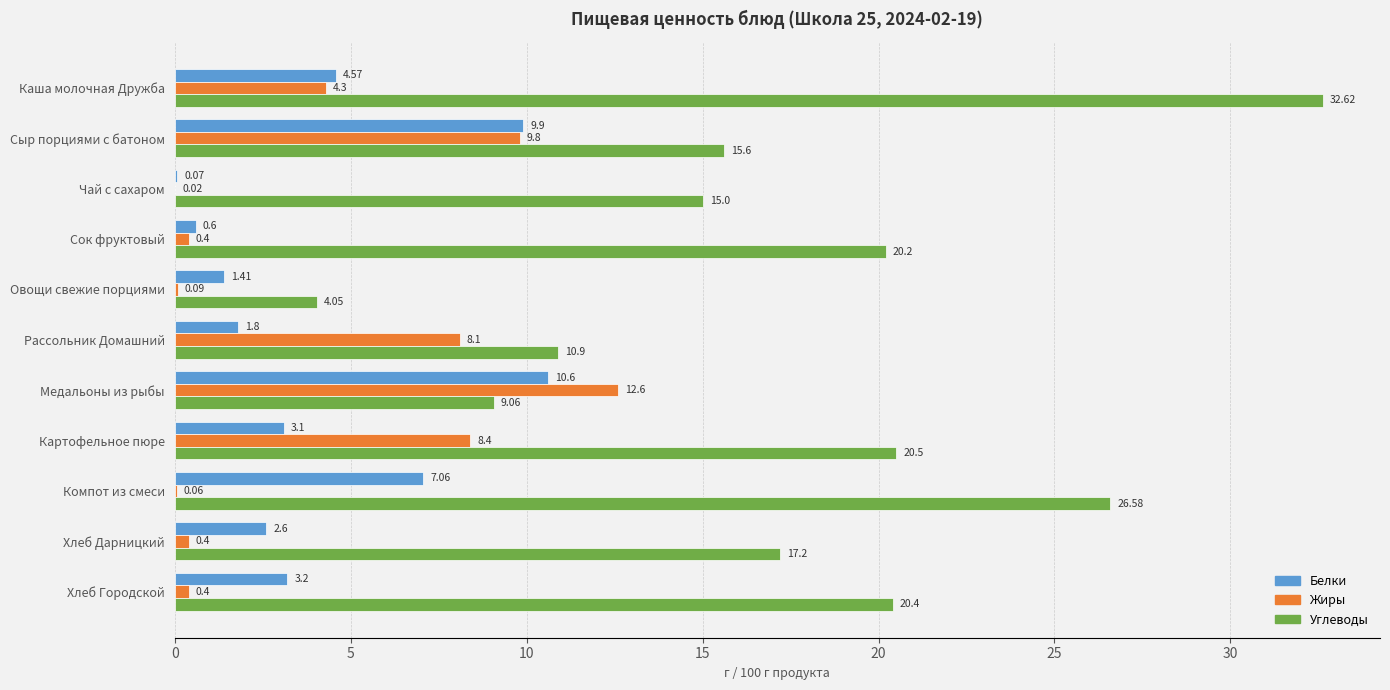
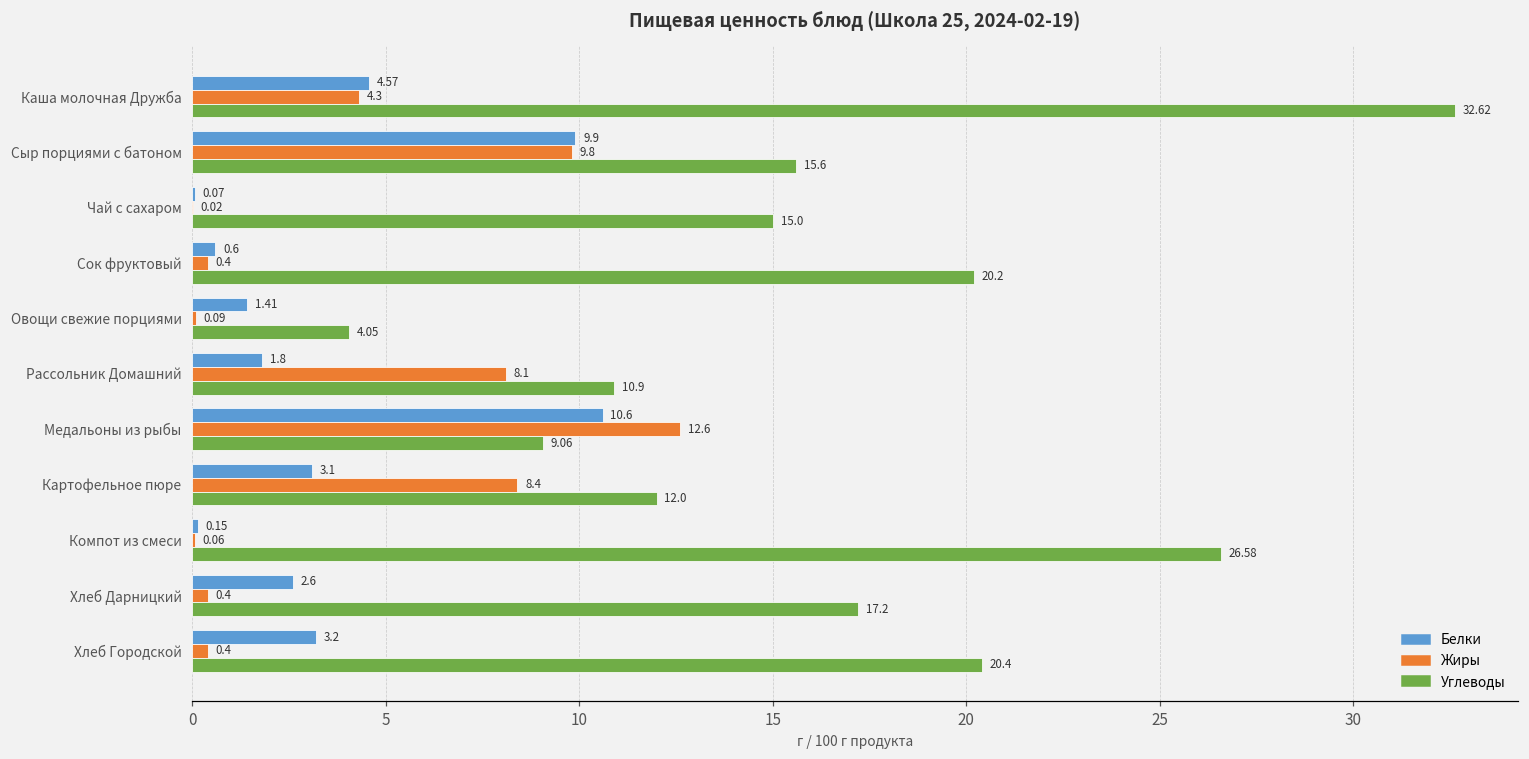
  {
    "Белки": {
      "Каша молочная Дружба": 4.57,
      "Сыр порциями с батоном": 9.9,
      "Чай с сахаром": 0.07,
      "Сок фруктовый": 0.6,
      "Овощи свежие порциями": 1.41,
      "Рассольник Домашний": 1.8,
      "Медальоны из рыбы": 10.6,
      "Картофельное пюре": 3.1,
-     "Компот из смеси": 7.06,
+     "Компот из смеси": 0.15,
      "Хлеб Дарницкий": 2.6,
      "Хлеб Городской": 3.2
    },
    "Жиры": {
      "Каша молочная Дружба": 4.3,
      "Сыр порциями с батоном": 9.8,
      "Чай с сахаром": 0.02,
      "Сок фруктовый": 0.4,
      "Овощи свежие порциями": 0.09,
      "Рассольник Домашний": 8.1,
      "Медальоны из рыбы": 12.6,
      "Картофельное пюре": 8.4,
      "Компот из смеси": 0.06,
      "Хлеб Дарницкий": 0.4,
      "Хлеб Городской": 0.4
    },
    "Углеводы": {
      "Каша молочная Дружба": 32.62,
      "Сыр порциями с батоном": 15.6,
      "Чай с сахаром": 15.0,
      "Сок фруктовый": 20.2,
      "Овощи свежие порциями": 4.05,
      "Рассольник Домашний": 10.9,
      "Медальоны из рыбы": 9.06,
-     "Картофельное пюре": 20.5,
+     "Картофельное пюре": 12.0,
      "Компот из смеси": 26.58,
      "Хлеб Дарницкий": 17.2,
      "Хлеб Городской": 20.4
    }
  }
